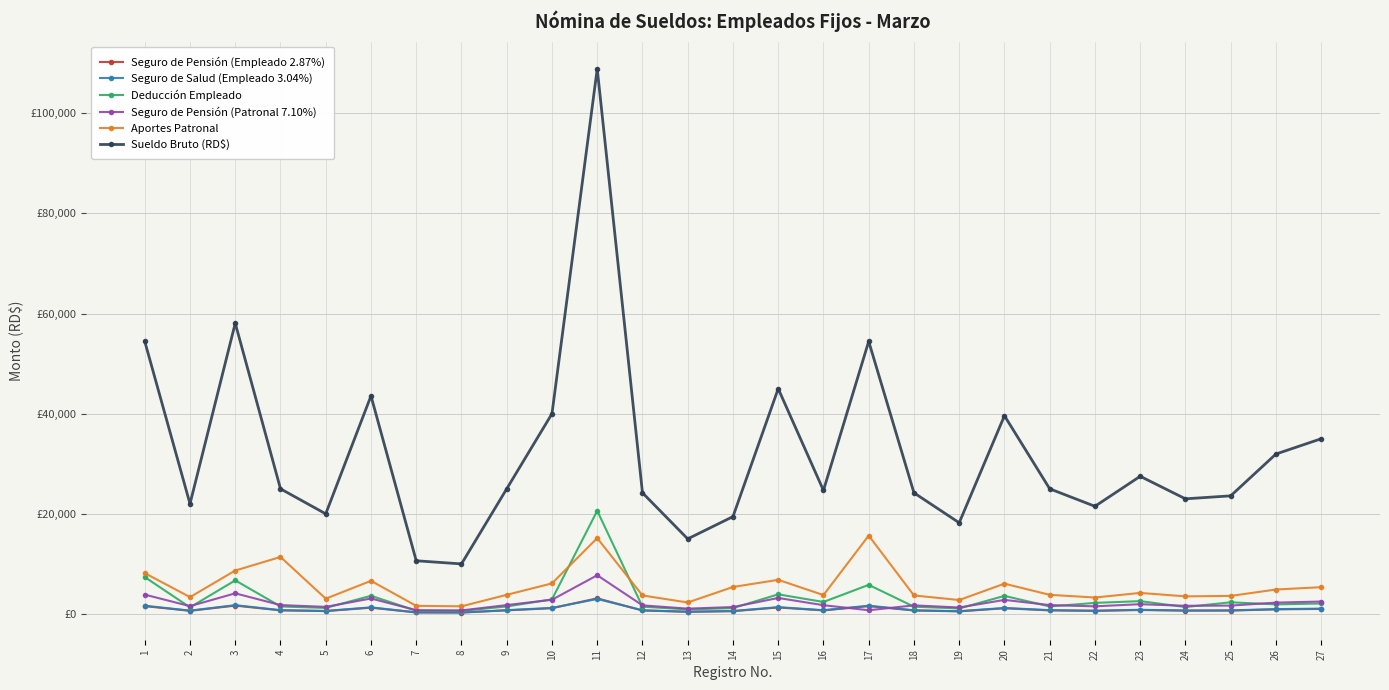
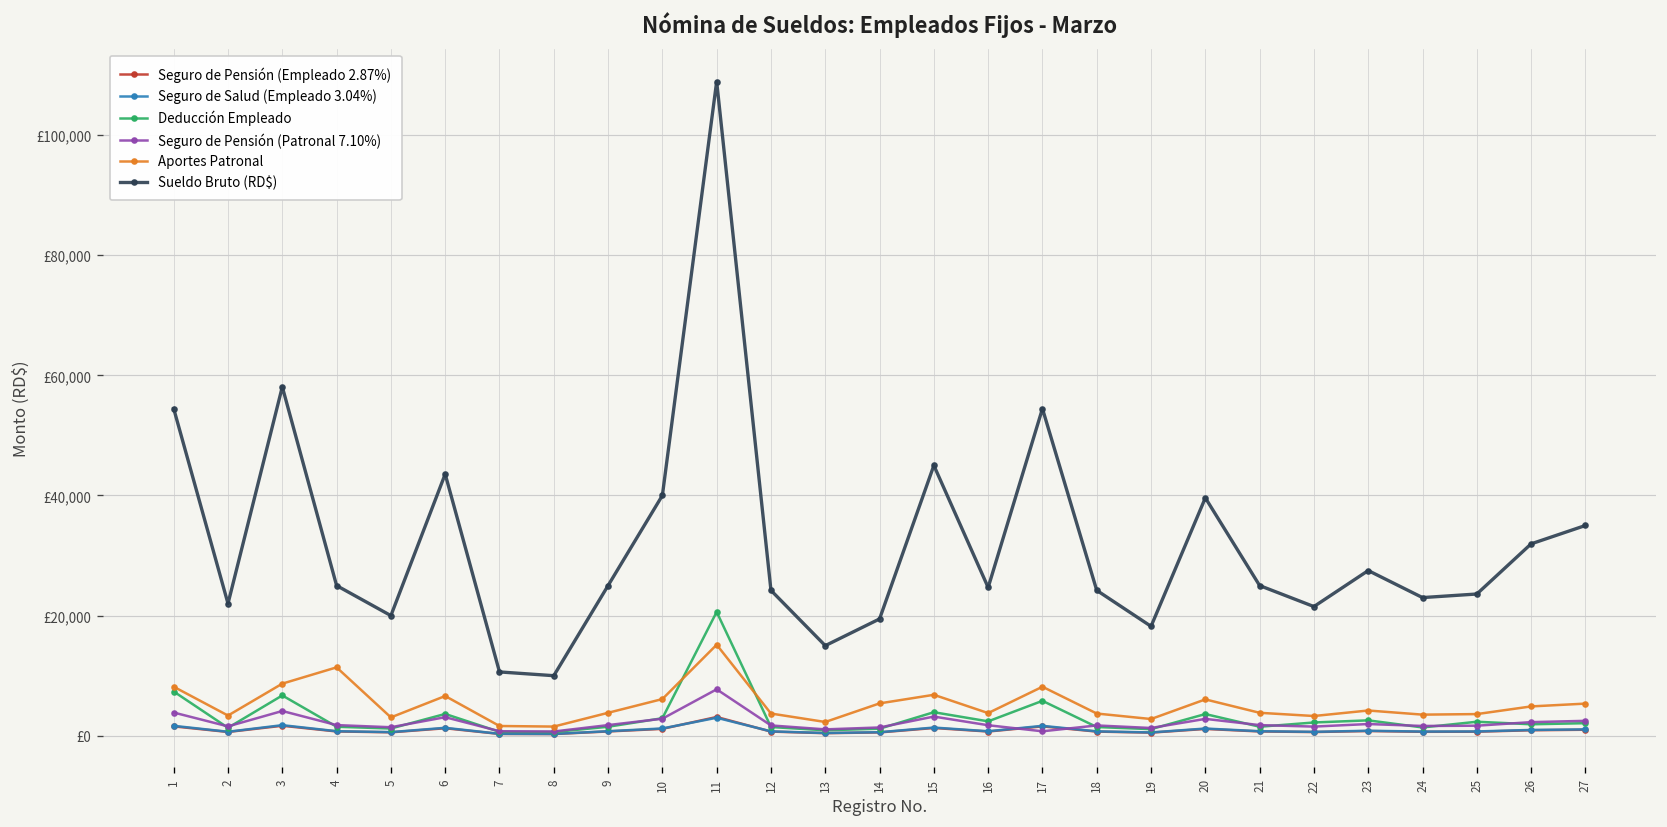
  {
    "Deducción Empleado": {
      "1": "£7,000",
      "3": "£7,000",
      "6": "£4,000",
      "11": "£21,000",
      "15": "£4,000",
      "16": "£2,000",
      "17": "£6,000",
      "20": "£4,000",
      "22": "£2,000",
      "23": "£3,000",
      "25": "£2,000"
    },
    "Seguro de Pensión (Patronal 7.10%)": {
      "1": "£4,000",
      "3": "£4,000",
      "6": "£3,000",
      "11": "£8,000",
      "15": "£3,000",
      "16": "£2,000",
      "17": "£1,000",
      "20": "£3,000",
      "22": "£2,000",
      "23": "£2,000",
      "25": "£2,000"
    },
    "Aportes Patronal": {
      "1": "£8,000",
      "2": "£3,000",
      "3": "£9,000",
      "4": "£11,000",
      "5": "£3,000",
      "6": "£7,000",
      "7": "£2,000",
      "8": "£2,000",
      "9": "£4,000",
      "10": "£6,000",
      "11": "£15,000",
      "12": "£4,000",
      "13": "£2,000",
      "14": "£5,000",
      "15": "£7,000",
      "16": "£4,000",
-     "17": "£16,000",
+     "17": "£8,000",
      "18": "£4,000",
      "19": "£3,000",
      "20": "£6,000",
      "21": "£4,000",
      "22": "£3,000",
      "23": "£4,000",
      "24": "£4,000",
      "25": "£4,000",
      "26": "£5,000",
      "27": "£5,000"
    },
    "Sueldo Bruto (RD$)": {
      "1": "£54,000",
      "2": "£22,000",
      "3": "£58,000",
      "4": "£25,000",
      "5": "£20,000",
      "6": "£44,000",
      "7": "£11,000",
      "8": "£10,000",
      "9": "£25,000",
      "10": "£40,000",
      "11": "£109,000",
      "12": "£24,000",
      "13": "£15,000",
      "14": "£19,000",
      "15": "£45,000",
      "16": "£25,000",
      "17": "£54,000",
      "18": "£24,000",
      "19": "£18,000",
      "20": "£40,000",
      "21": "£25,000",
      "22": "£22,000",
      "23": "£28,000",
      "24": "£23,000",
      "25": "£24,000",
      "26": "£32,000",
      "27": "£35,000"
    }
  }
